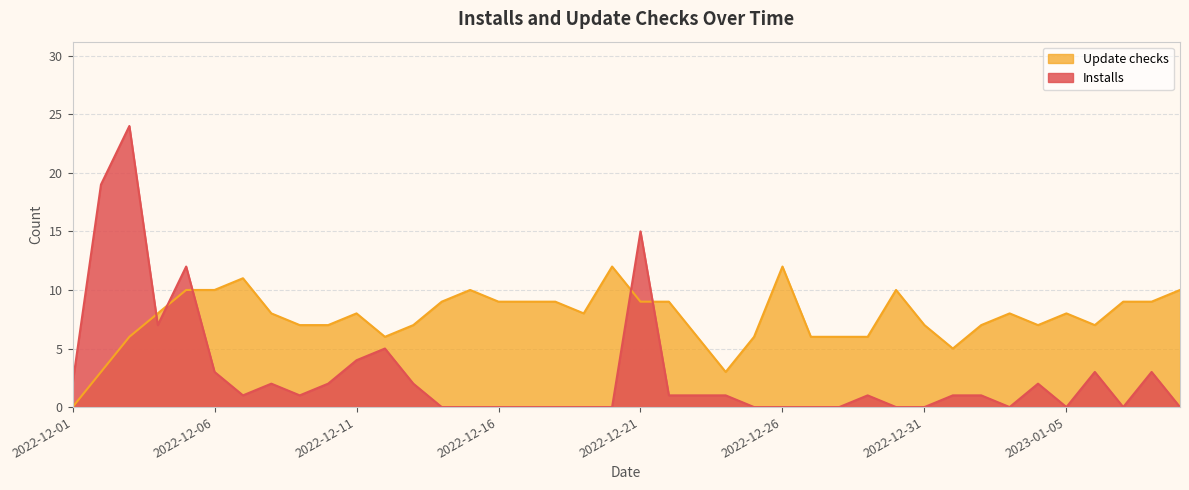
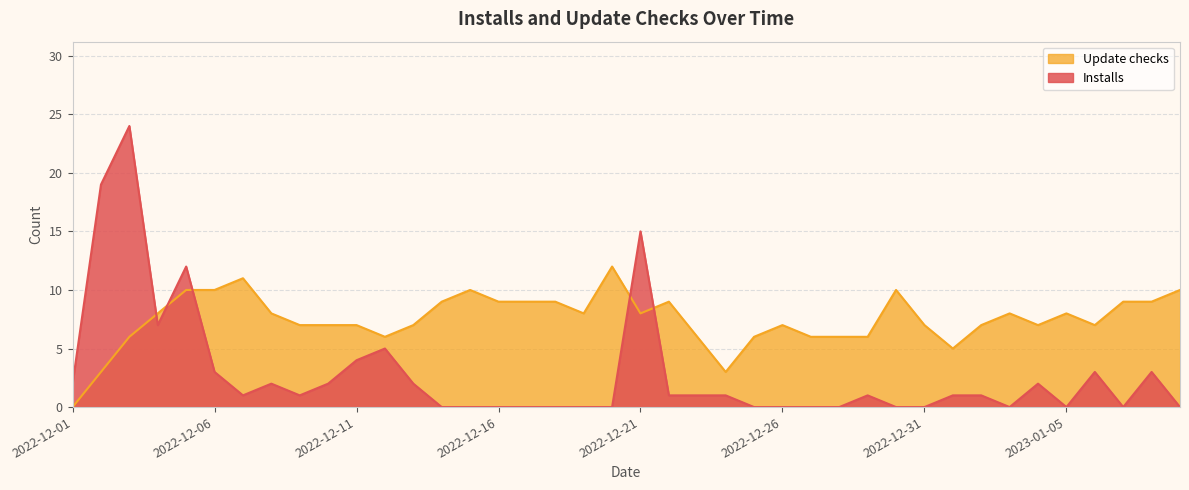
  {
    "Update checks": {
      "2022-12-01": 0,
      "2022-12-06": 10,
-     "2022-12-11": 8,
+     "2022-12-11": 7,
      "2022-12-16": 9,
-     "2022-12-21": 9,
-     "2022-12-26": 12,
+     "2022-12-21": 8,
+     "2022-12-26": 7,
      "2022-12-31": 7,
      "2023-01-05": 8
    },
    "Installs": {
      "2022-12-01": 2,
      "2022-12-06": 3,
      "2022-12-11": 4,
      "2022-12-16": 0,
      "2022-12-21": 15,
      "2022-12-26": 0,
      "2022-12-31": 0,
      "2023-01-05": 0
    }
  }
